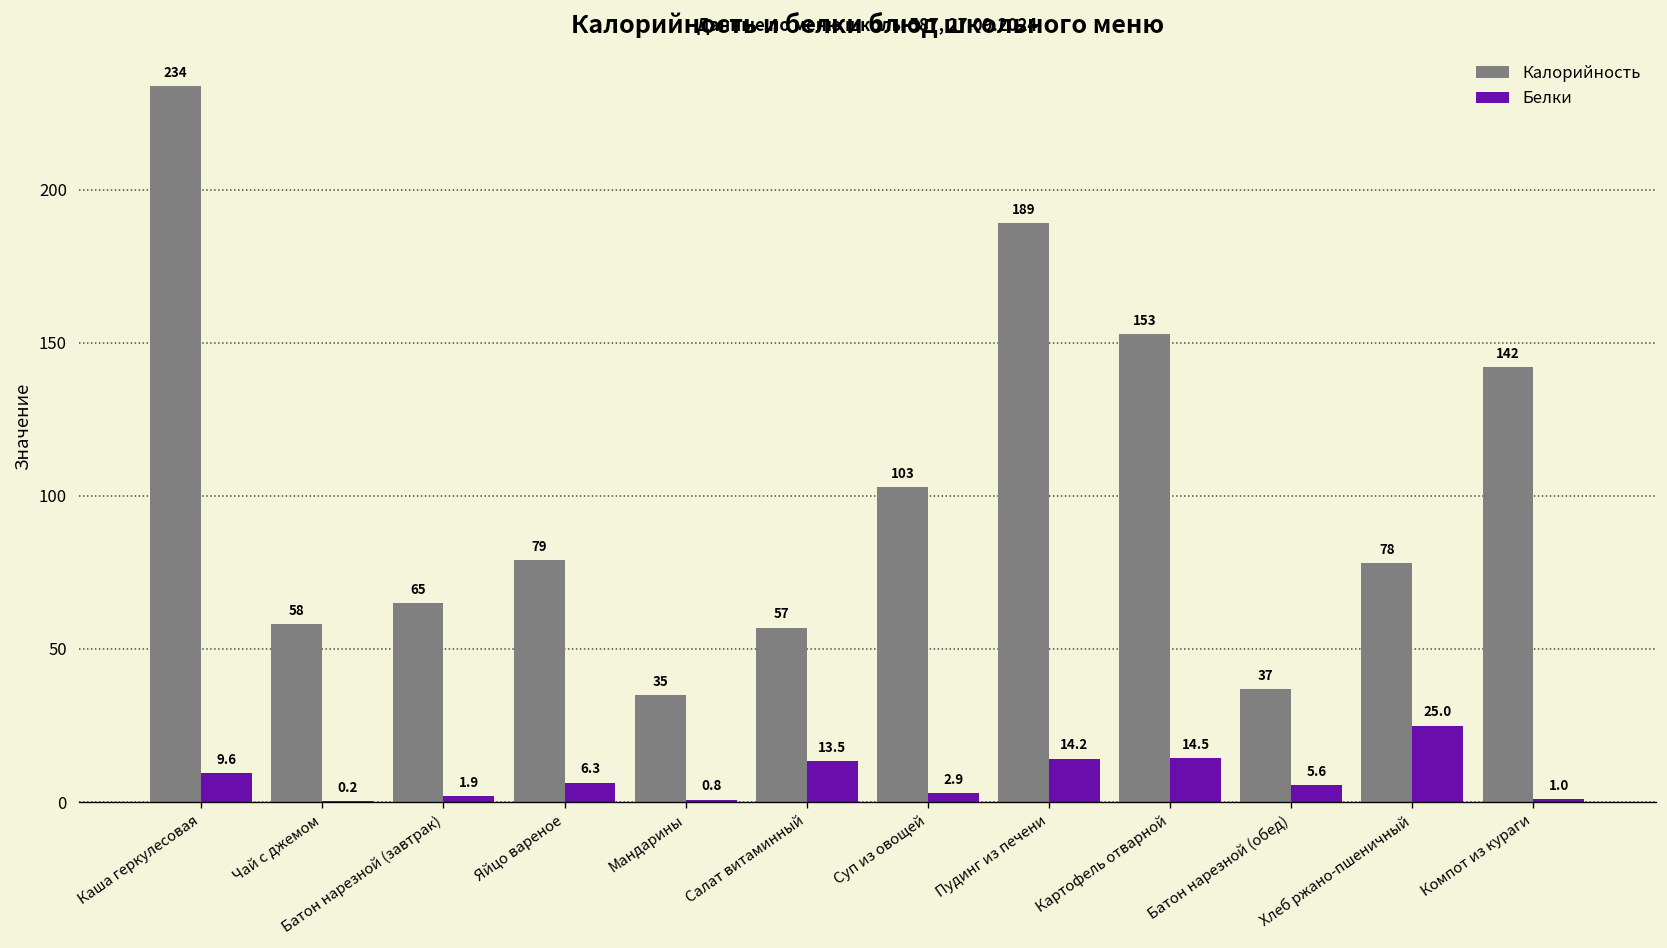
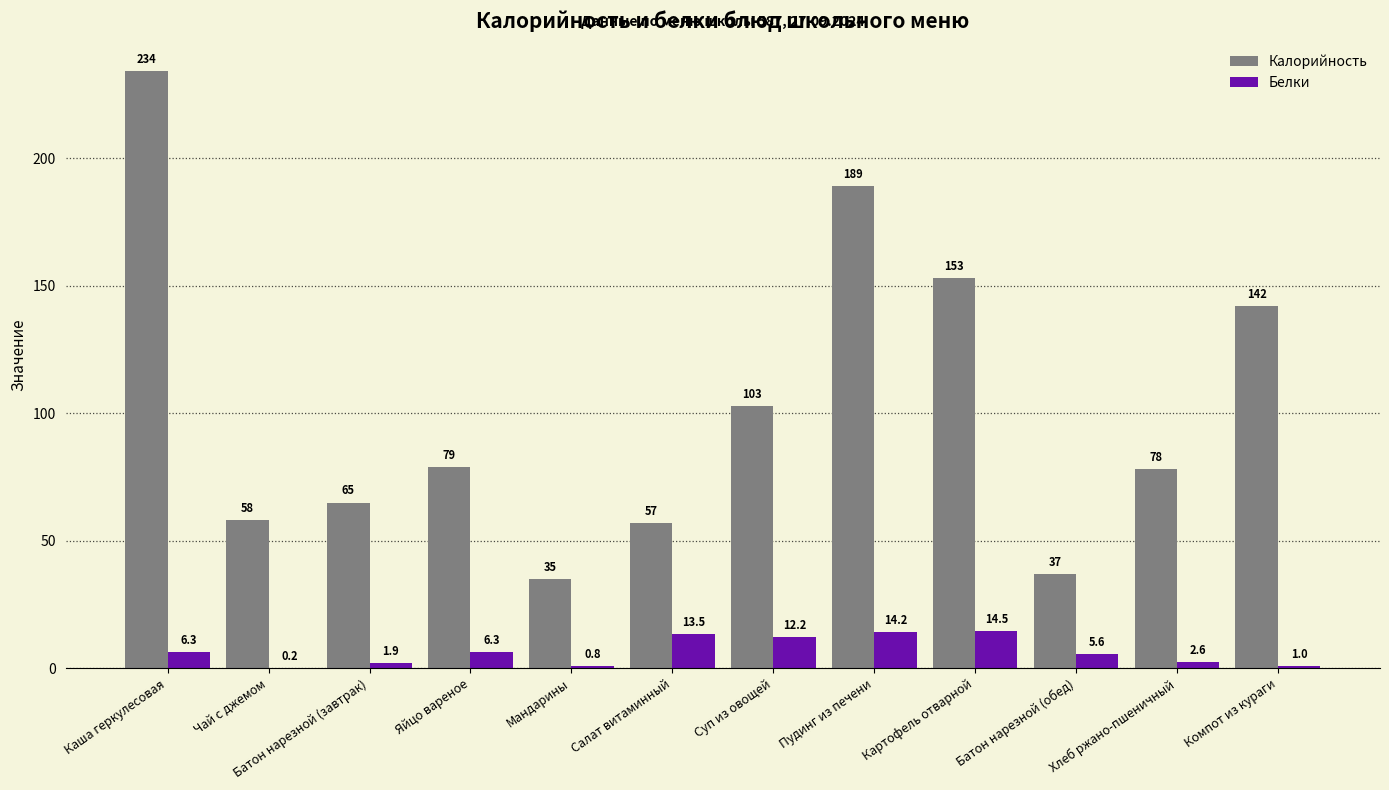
  {
    "Калорийность": {
      "Каша геркулесовая": 234,
      "Чай с джемом": 58,
      "Батон нарезной (завтрак)": 65,
      "Яйцо вареное": 79,
      "Мандарины": 35,
      "Салат витаминный": 57,
      "Суп из овощей": 103,
      "Пудинг из печени": 189,
      "Картофель отварной": 153,
      "Батон нарезной (обед)": 37,
      "Хлеб ржано-пшеничный": 78,
      "Компот из кураги": 142
    },
    "Белки": {
-     "Каша геркулесовая": 9.6,
+     "Каша геркулесовая": 6.3,
      "Чай с джемом": 0.2,
      "Батон нарезной (завтрак)": 1.9,
      "Яйцо вареное": 6.3,
      "Мандарины": 0.8,
      "Салат витаминный": 13.5,
-     "Суп из овощей": 2.9,
+     "Суп из овощей": 12.2,
      "Пудинг из печени": 14.2,
      "Картофель отварной": 14.5,
      "Батон нарезной (обед)": 5.6,
-     "Хлеб ржано-пшеничный": 25.0,
+     "Хлеб ржано-пшеничный": 2.6,
      "Компот из кураги": 1.0
    }
  }
